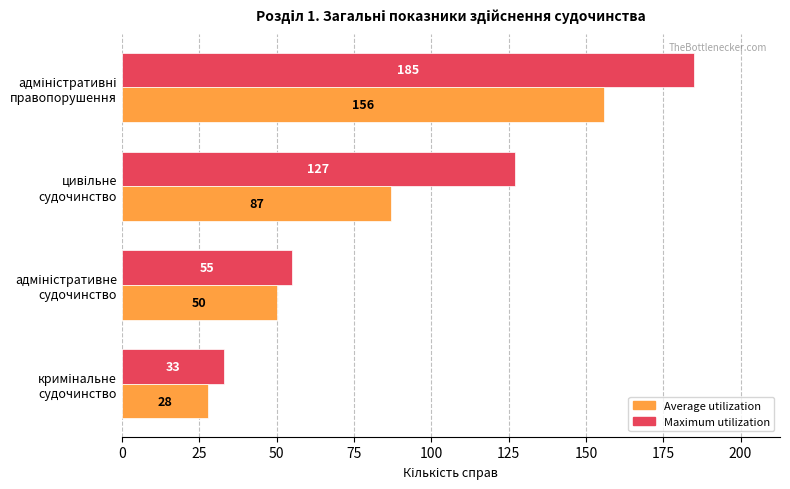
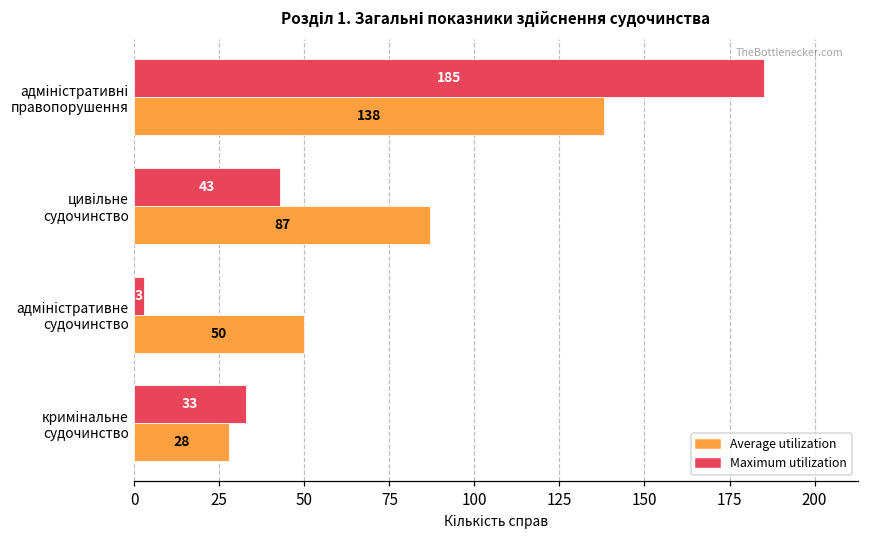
  {
    "Maximum utilization": {
      "адміністративні правопорушення": 185,
-     "цивільне судочинство": 127,
-     "адміністративне судочинство": 55,
+     "цивільне судочинство": 43,
+     "адміністративне судочинство": 3,
      "кримінальне судочинство": 33
    },
    "Average utilization": {
-     "адміністративні правопорушення": 156,
+     "адміністративні правопорушення": 138,
      "цивільне судочинство": 87,
      "адміністративне судочинство": 50,
      "кримінальне судочинство": 28
    }
  }
